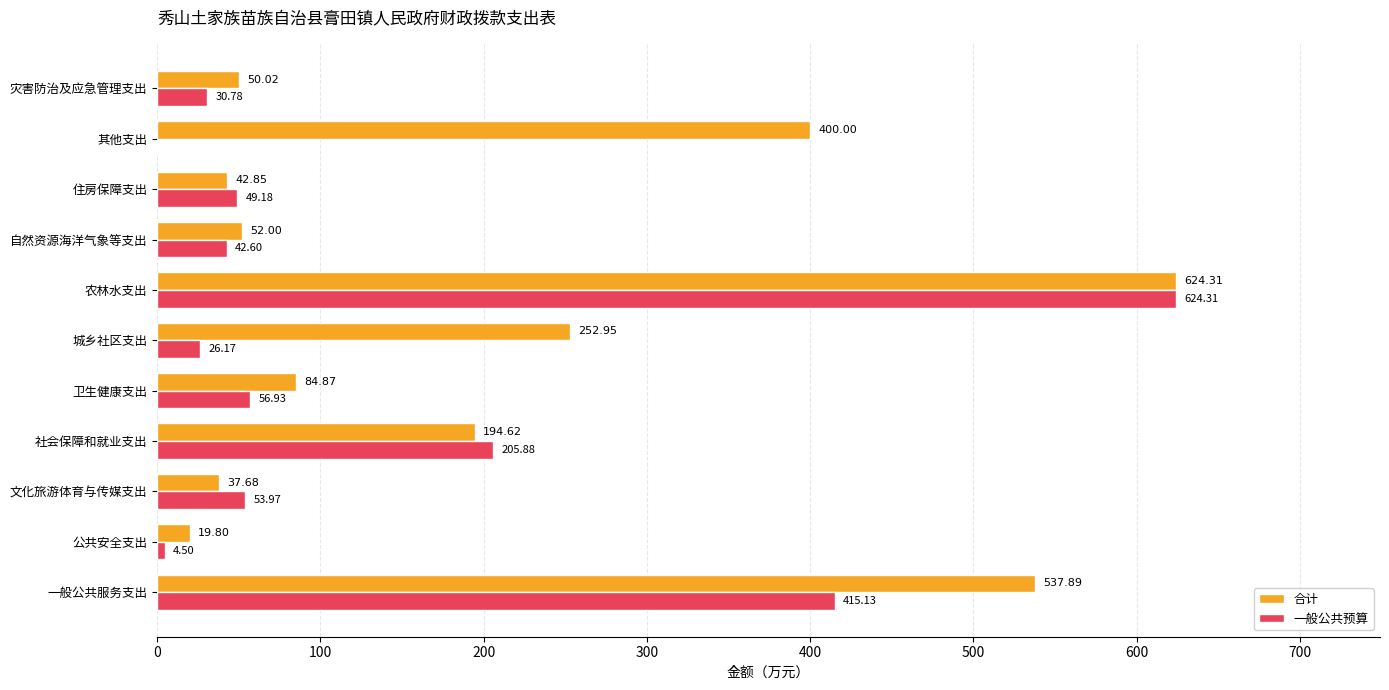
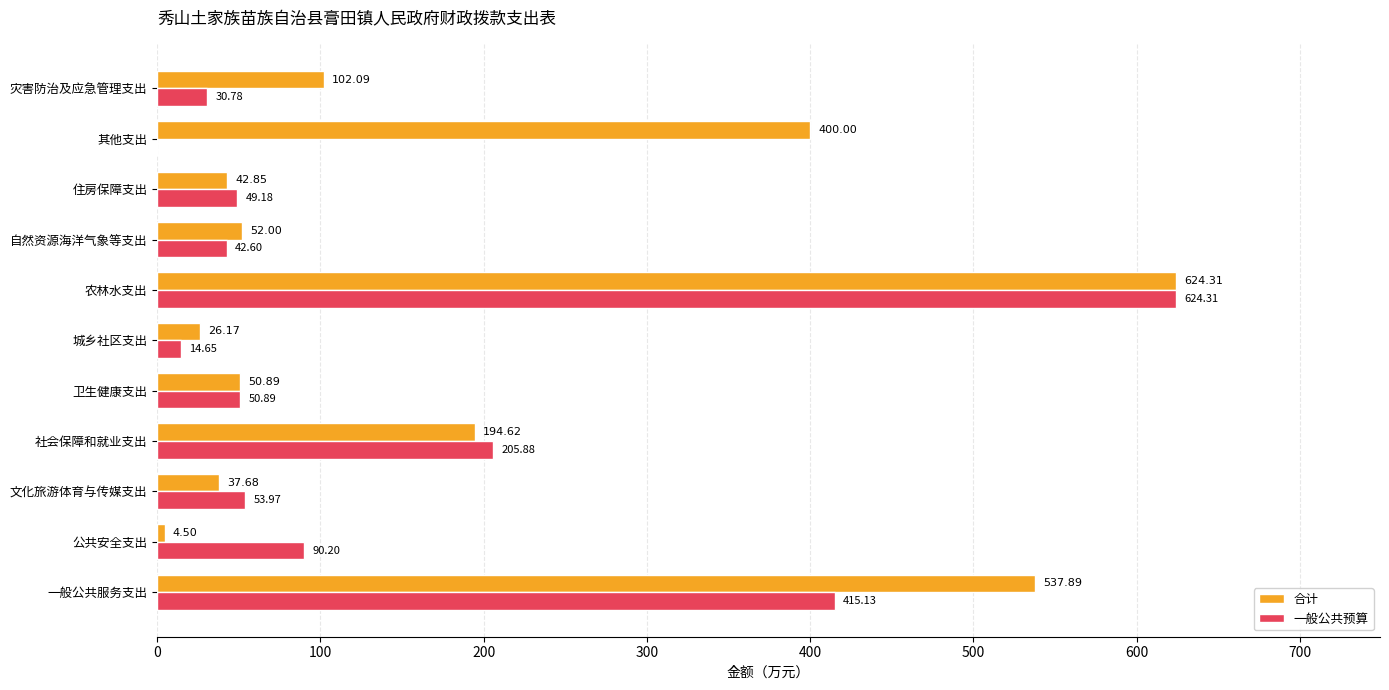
  {
    "合计": {
-     "灾害防治及应急管理支出": 50.02,
+     "灾害防治及应急管理支出": 102.09,
      "其他支出": 400.00,
      "住房保障支出": 42.85,
      "自然资源海洋气象等支出": 52.00,
      "农林水支出": 624.31,
-     "城乡社区支出": 252.95,
-     "卫生健康支出": 84.87,
+     "城乡社区支出": 26.17,
+     "卫生健康支出": 50.89,
      "社会保障和就业支出": 194.62,
      "文化旅游体育与传媒支出": 37.68,
-     "公共安全支出": 19.80,
+     "公共安全支出": 4.50,
      "一般公共服务支出": 537.89
    },
    "一般公共预算": {
      "灾害防治及应急管理支出": 30.78,
      "住房保障支出": 49.18,
      "自然资源海洋气象等支出": 42.60,
      "农林水支出": 624.31,
-     "城乡社区支出": 26.17,
-     "卫生健康支出": 56.93,
+     "城乡社区支出": 14.65,
+     "卫生健康支出": 50.89,
      "社会保障和就业支出": 205.88,
      "文化旅游体育与传媒支出": 53.97,
-     "公共安全支出": 4.50,
+     "公共安全支出": 90.20,
      "一般公共服务支出": 415.13
    }
  }
